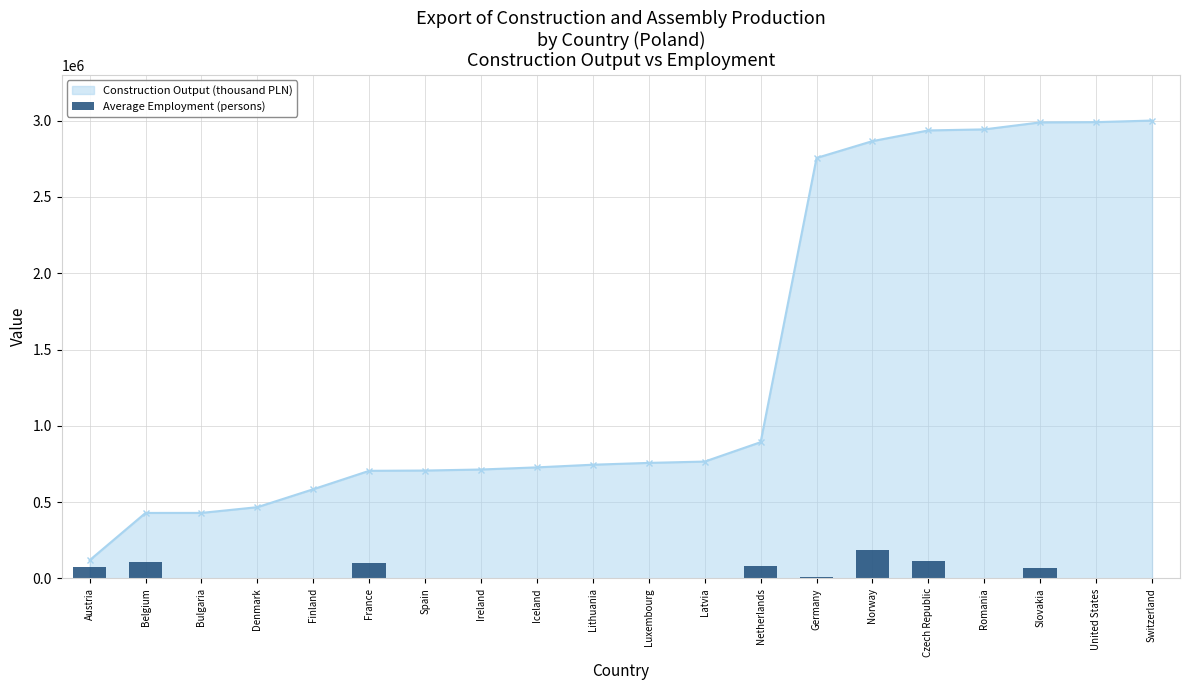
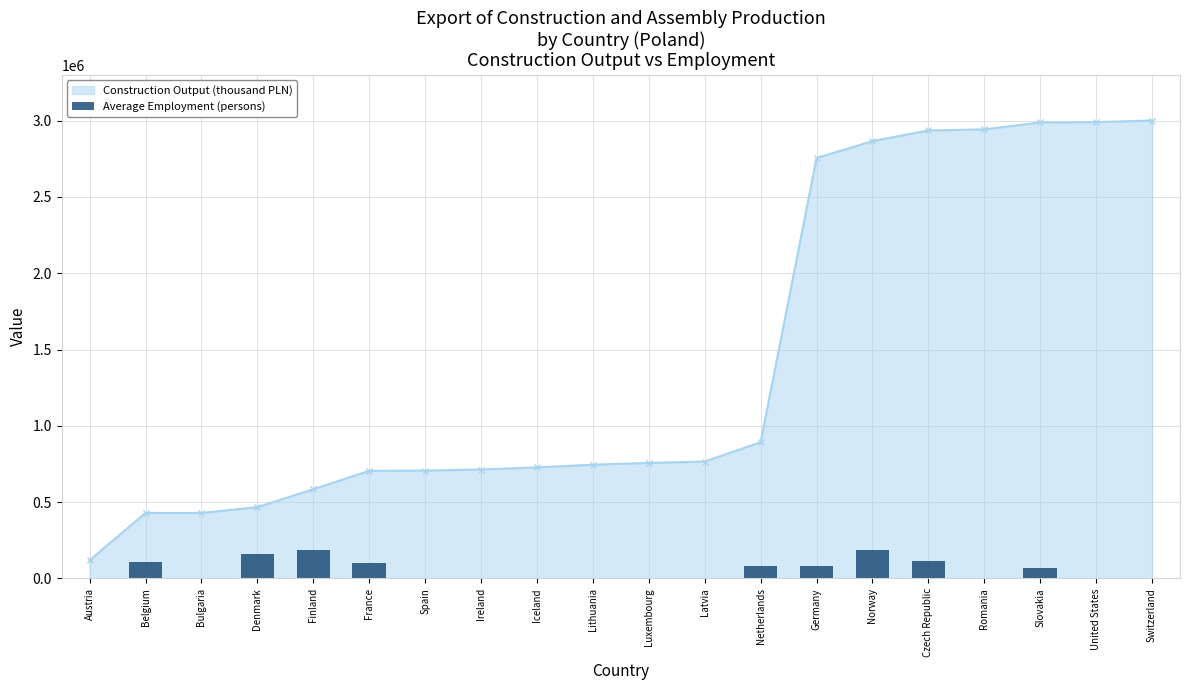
  {
    "Average Employment (persons)": {
-     "Austria": 70000,
+     "Austria": 0,
      "Belgium": 110000,
-     "Denmark": 0,
-     "Finland": 0,
+     "Denmark": 160000,
+     "Finland": 190000,
      "France": 100000,
      "Netherlands": 80000,
-     "Germany": 10000,
+     "Germany": 80000,
      "Norway": 180000,
      "Czech Republic": 110000,
      "Slovakia": 70000
    },
    "Construction Output (thousand PLN)": {
      "Austria": 120000,
      "Belgium": 430000,
      "Bulgaria": 430000,
      "Denmark": 470000,
      "Finland": 580000,
      "France": 710000,
      "Spain": 710000,
      "Ireland": 710000,
      "Iceland": 730000,
      "Lithuania": 750000,
      "Luxembourg": 760000,
      "Latvia": 770000,
      "Netherlands": 890000,
      "Germany": 2760000,
      "Norway": 2870000,
      "Czech Republic": 2940000,
      "Romania": 2940000,
      "Slovakia": 2990000,
      "United States": 2990000,
      "Switzerland": 3000000
    }
  }
